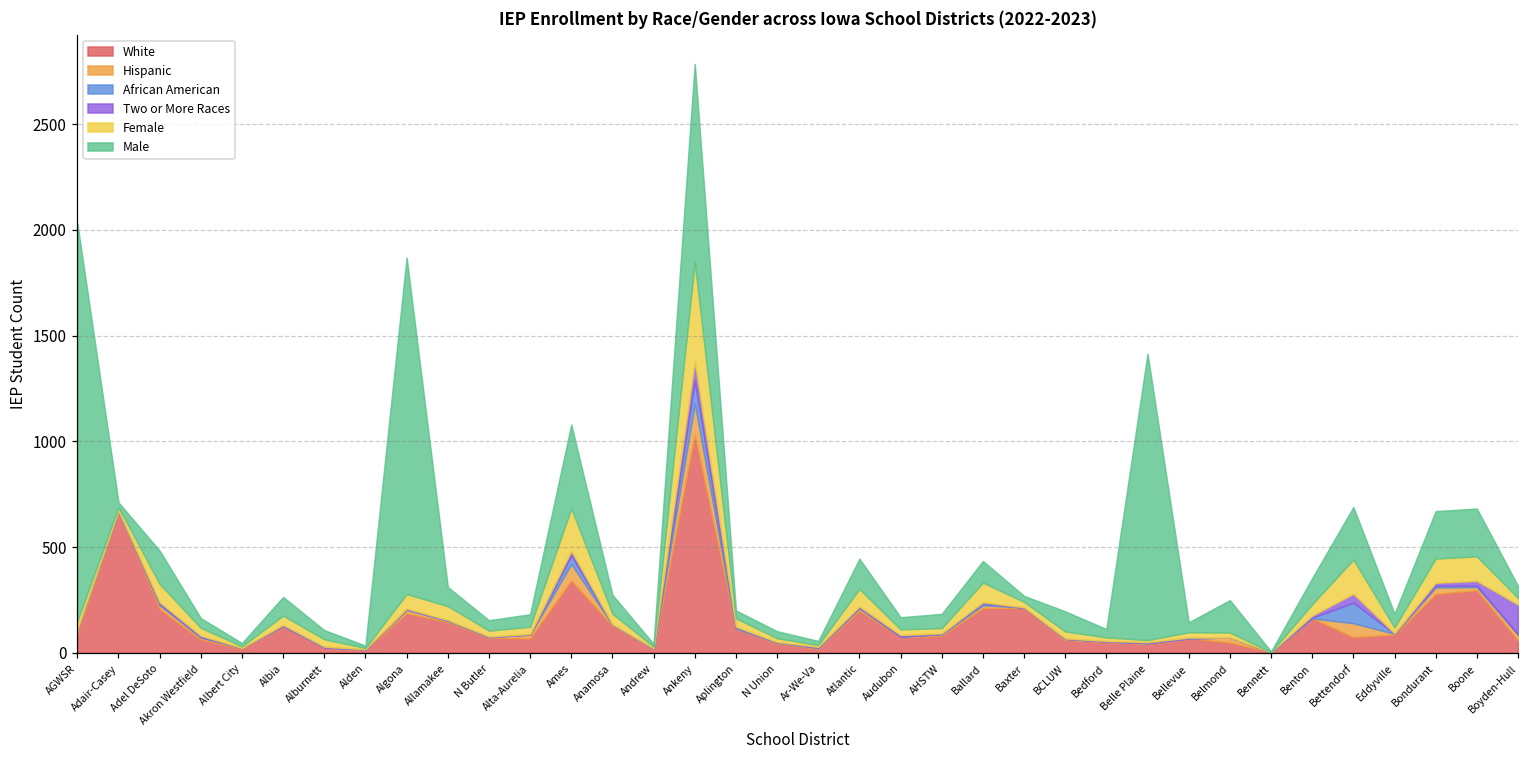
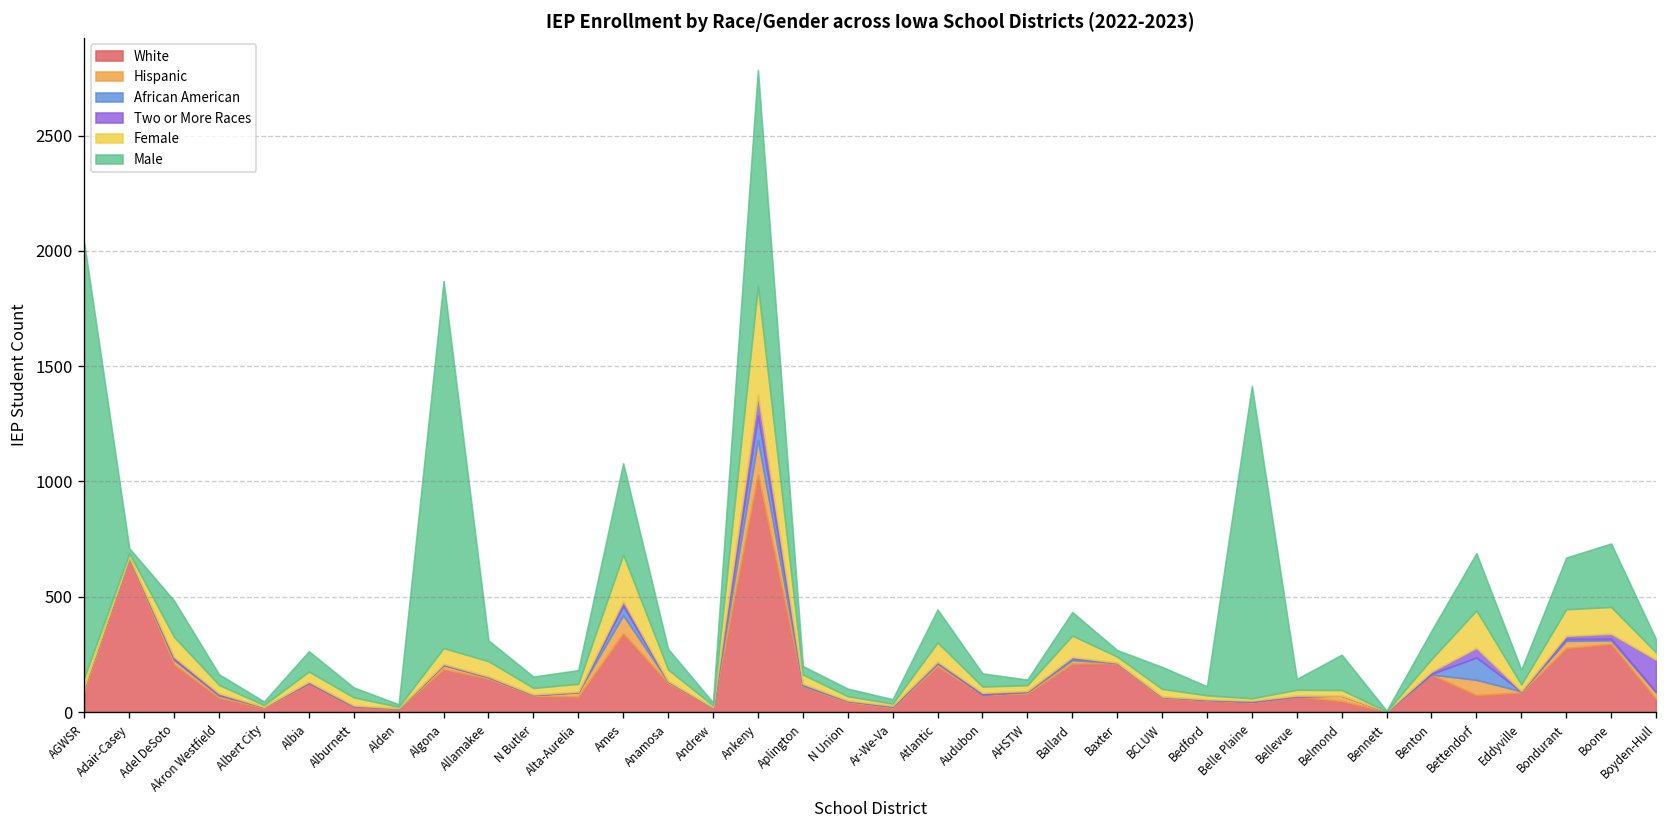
  {
    "White": {
      "AGWSR": 90,
      "Adel DeSoto": 210,
      "Algona": 190,
      "Alta-Aurelia": 70,
      "Ames": 340,
      "Ankeny": 1030,
      "Ballard": 210,
      "Belmond": 50,
      "Bettendorf": 70,
      "Bondurant": 280,
      "Boone": 300,
      "Boyden-Hull": 60
    },
    "African American": {
      "Ames": 40,
      "Ankeny": 110,
      "Bettendorf": 100
    },
    "Two or More Races": {
      "Ames": 20,
      "Ankeny": 90,
      "Bettendorf": 40,
      "Bondurant": 10,
      "Boone": 20,
      "Boyden-Hull": 140
    },
    "Male": {
      "AGWSR": 1880,
      "Adair-Casey": 20,
      "Adel DeSoto": 160,
      "Akron Westfield": 50,
      "Albert City": 20,
      "Albia": 90,
      "Alburnett": 40,
      "Algona": 1590,
      "Allamakee": 90,
      "N Butler": 50,
      "Alta-Aurelia": 60,
      "Ames": 400,
      "Anamosa": 90,
      "Ankeny": 940,
      "Aplington": 40,
      "N Union": 30,
      "Ar-We-Va": 20,
      "Atlantic": 140,
      "Audubon": 60,
-     "AHSTW": 70,
+     "AHSTW": 20,
      "Ballard": 100,
      "Baxter": 30,
      "BCLUW": 100,
      "Bedford": 40,
      "Belle Plaine": 1350,
      "Bellevue": 50,
      "Belmond": 150,
      "Benton": 120,
      "Bettendorf": 250,
      "Eddyville": 60,
      "Bondurant": 220,
-     "Boone": 230,
+     "Boone": 280,
      "Boyden-Hull": 60
    }
  }
